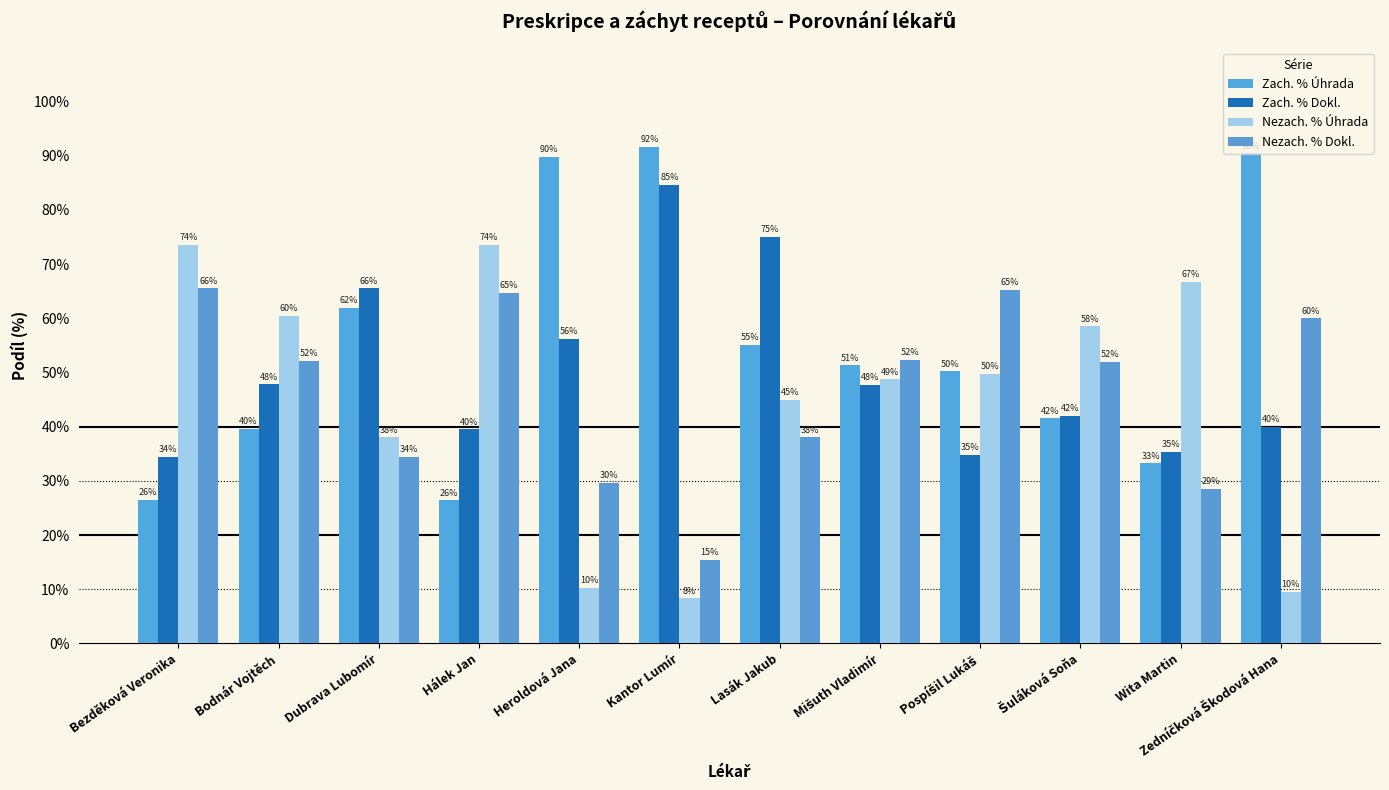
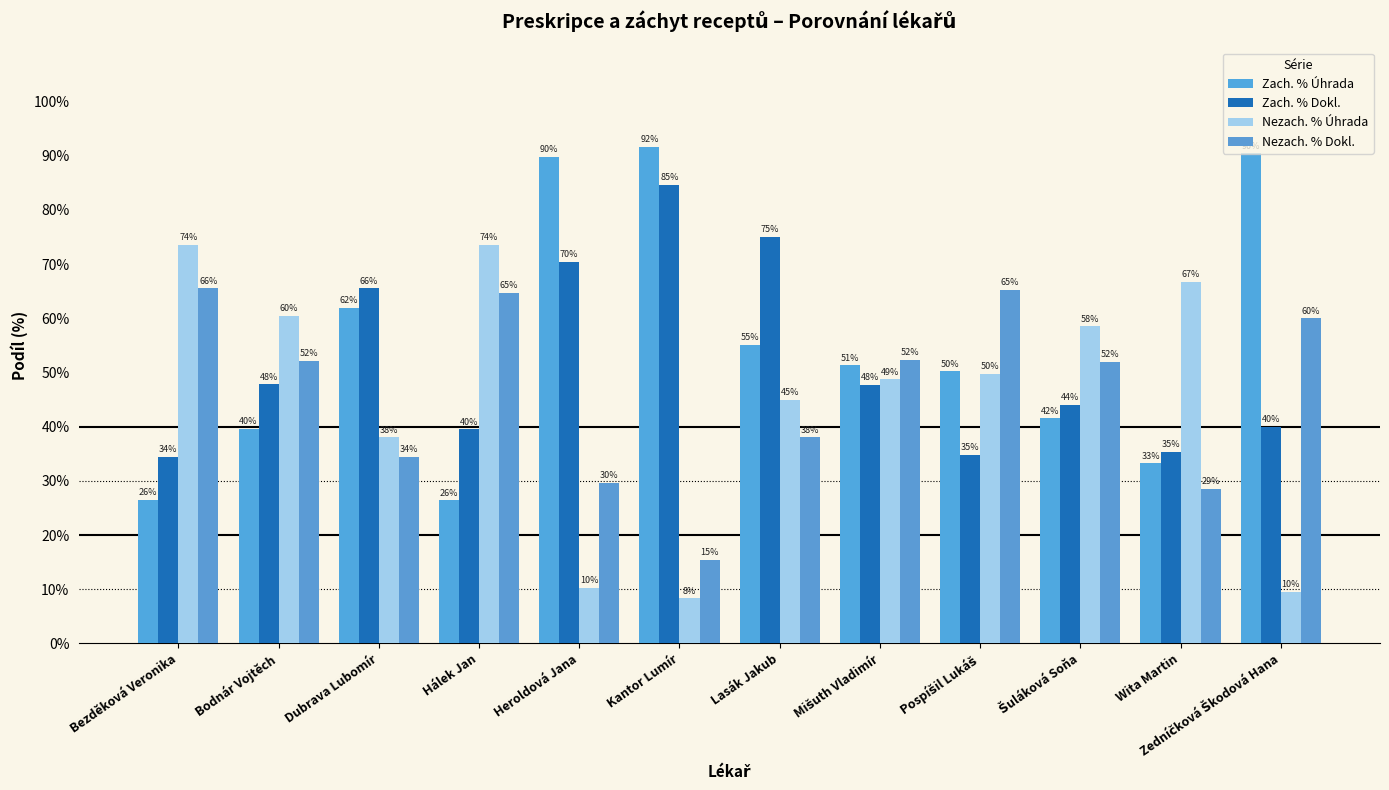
  {
    "Zach. % Dokl.": {
      "Bezděková Veronika": "34%",
      "Bodnár Vojtěch": "48%",
      "Dubrava Lubomír": "66%",
      "Hálek Jan": "40%",
-     "Heroldová Jana": "56%",
+     "Heroldová Jana": "70%",
      "Kantor Lumír": "85%",
      "Lasák Jakub": "75%",
      "Mišuth Vladimír": "48%",
      "Pospíšil Lukáš": "35%",
-     "Šuláková Soňa": "42%",
+     "Šuláková Soňa": "44%",
      "Wita Martin": "35%",
      "Zedníčková Škodová Hana": "40%"
    },
    "Nezach. % Úhrada": {
      "Bezděková Veronika": "74%",
      "Bodnár Vojtěch": "60%",
      "Dubrava Lubomír": "38%",
      "Hálek Jan": "74%",
      "Heroldová Jana": "10%",
      "Kantor Lumír": "8%",
      "Lasák Jakub": "45%",
      "Mišuth Vladimír": "49%",
      "Pospíšil Lukáš": "50%",
      "Šuláková Soňa": "58%",
      "Wita Martin": "67%",
      "Zedníčková Škodová Hana": "10%"
    }
  }
